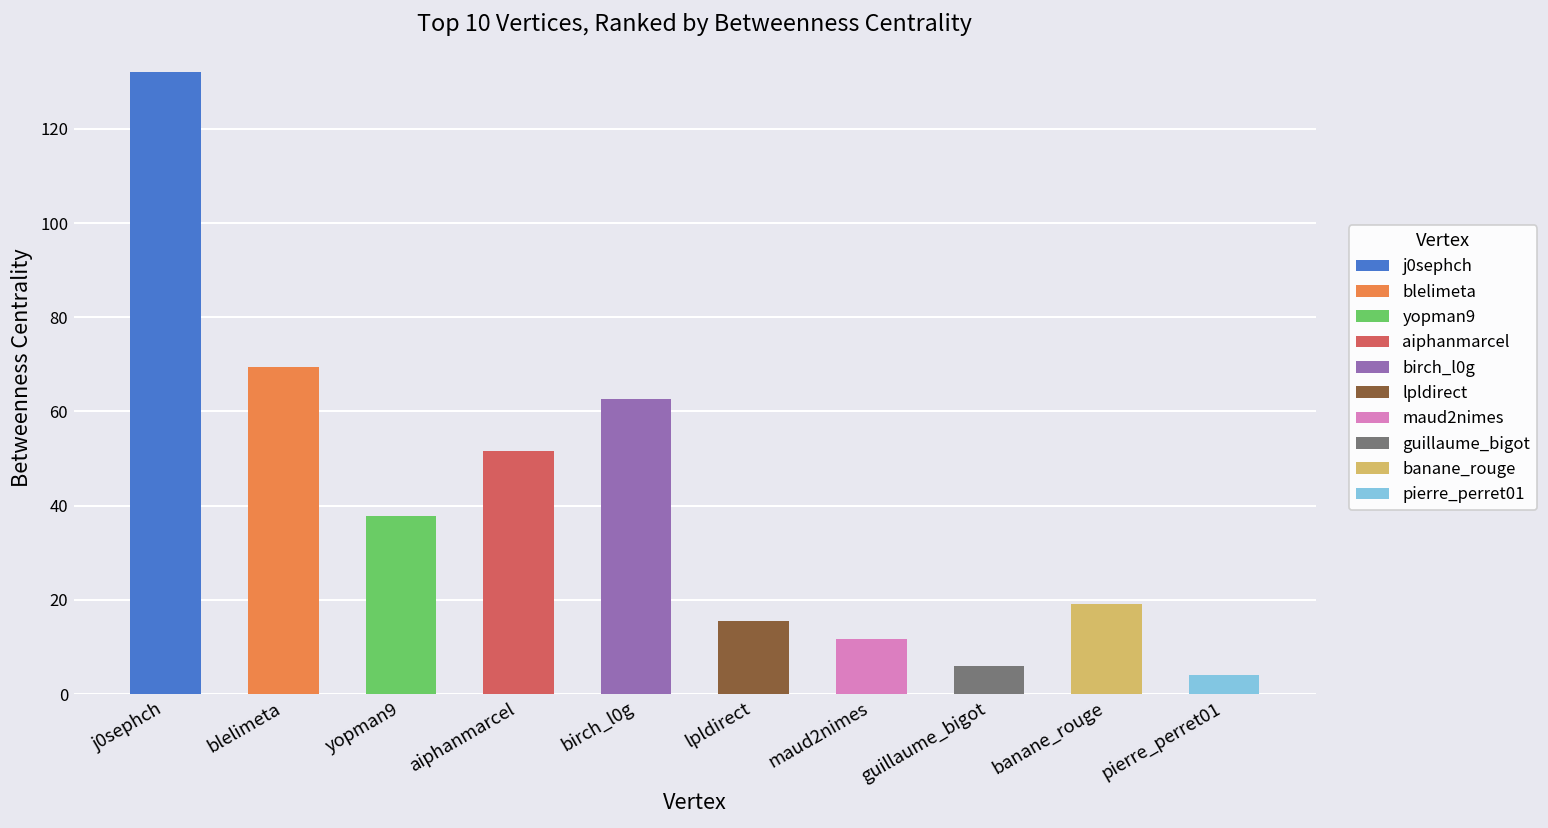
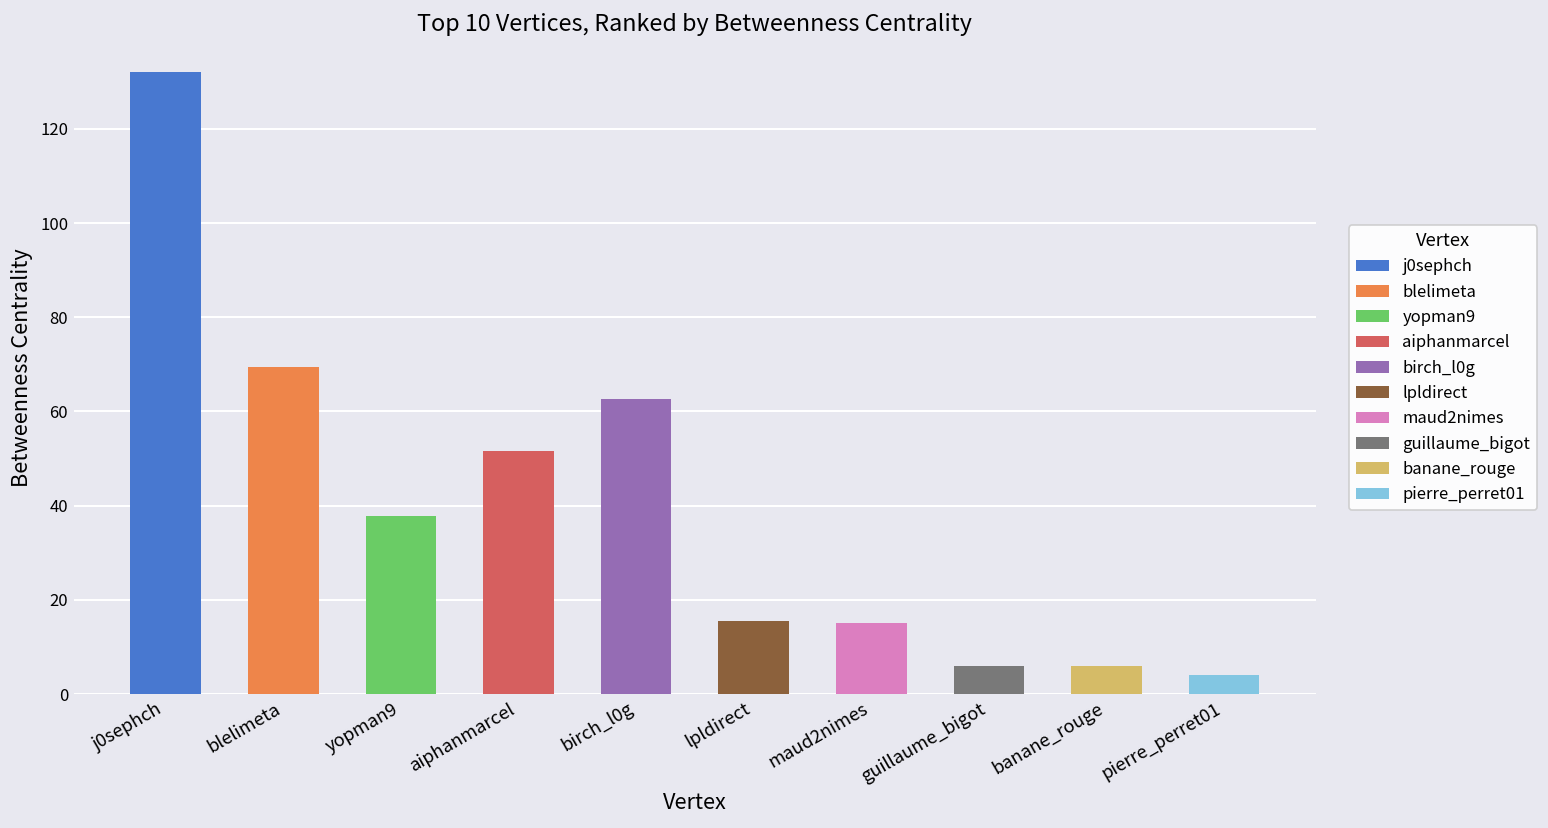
  {
    "j0sephch": 132,
    "blelimeta": 69,
    "yopman9": 38,
    "aiphanmarcel": 52,
    "birch_l0g": 63,
    "lpldirect": 15,
-   "maud2nimes": 12,
+   "maud2nimes": 15,
    "guillaume_bigot": 6,
-   "banane_rouge": 19,
+   "banane_rouge": 6,
    "pierre_perret01": 4
  }
